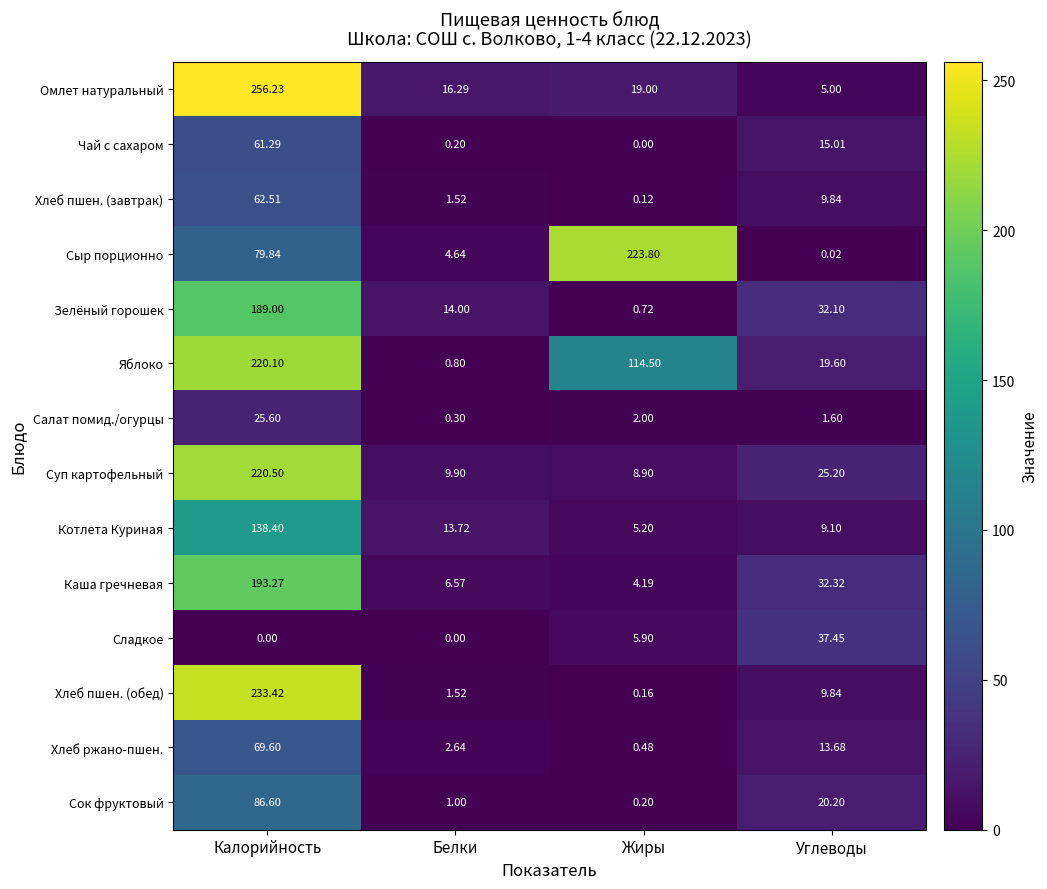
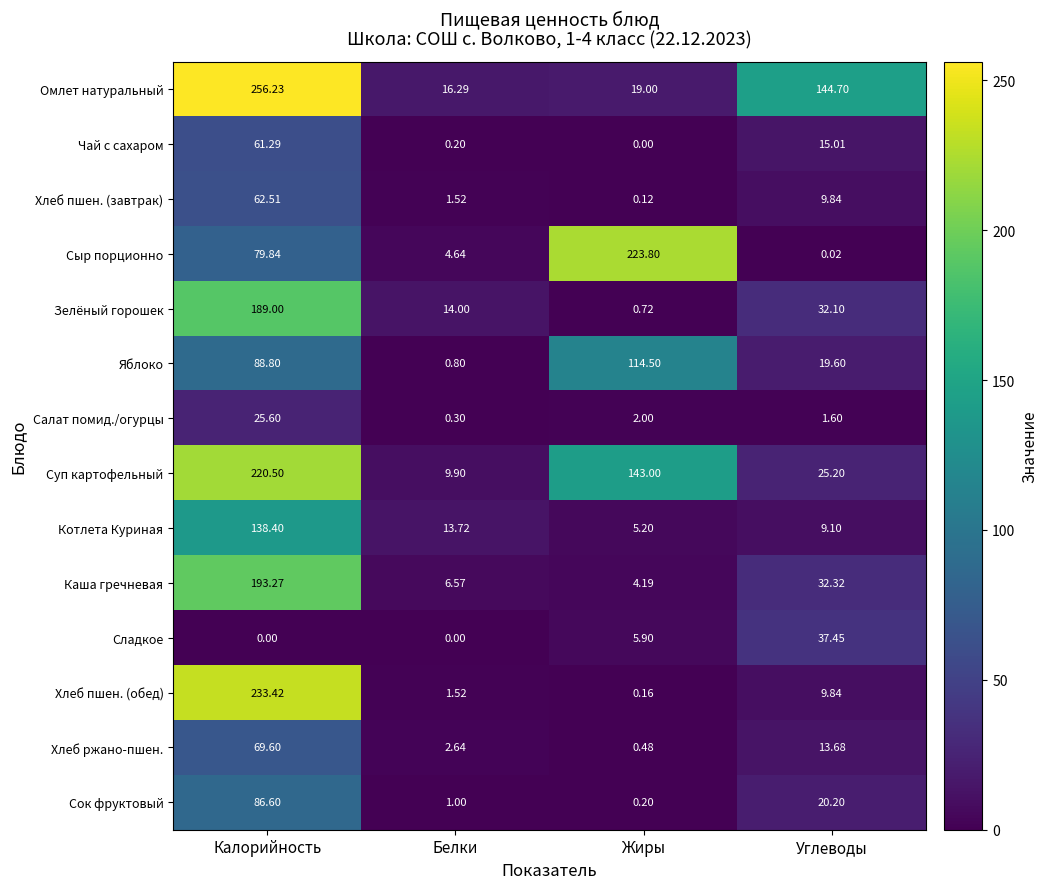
  {
    "Омлет натуральный": {
      "Калорийность": 256.23,
      "Белки": 16.29,
      "Жиры": 19.00,
-     "Углеводы": 5.00
+     "Углеводы": 144.70
    },
    "Чай с сахаром": {
      "Калорийность": 61.29,
      "Белки": 0.20,
      "Жиры": 0.00,
      "Углеводы": 15.01
    },
    "Хлеб пшен. (завтрак)": {
      "Калорийность": 62.51,
      "Белки": 1.52,
      "Жиры": 0.12,
      "Углеводы": 9.84
    },
    "Сыр порционно": {
      "Калорийность": 79.84,
      "Белки": 4.64,
      "Жиры": 223.80,
      "Углеводы": 0.02
    },
    "Зелёный горошек": {
      "Калорийность": 189.00,
      "Белки": 14.00,
      "Жиры": 0.72,
      "Углеводы": 32.10
    },
    "Яблоко": {
-     "Калорийность": 220.10,
+     "Калорийность": 88.80,
      "Белки": 0.80,
      "Жиры": 114.50,
      "Углеводы": 19.60
    },
    "Салат помид./огурцы": {
      "Калорийность": 25.60,
      "Белки": 0.30,
      "Жиры": 2.00,
      "Углеводы": 1.60
    },
    "Суп картофельный": {
      "Калорийность": 220.50,
      "Белки": 9.90,
-     "Жиры": 8.90,
+     "Жиры": 143.00,
      "Углеводы": 25.20
    },
    "Котлета Куриная": {
      "Калорийность": 138.40,
      "Белки": 13.72,
      "Жиры": 5.20,
      "Углеводы": 9.10
    },
    "Каша гречневая": {
      "Калорийность": 193.27,
      "Белки": 6.57,
      "Жиры": 4.19,
      "Углеводы": 32.32
    },
    "Сладкое": {
      "Калорийность": 0.00,
      "Белки": 0.00,
      "Жиры": 5.90,
      "Углеводы": 37.45
    },
    "Хлеб пшен. (обед)": {
      "Калорийность": 233.42,
      "Белки": 1.52,
      "Жиры": 0.16,
      "Углеводы": 9.84
    },
    "Хлеб ржано-пшен.": {
      "Калорийность": 69.60,
      "Белки": 2.64,
      "Жиры": 0.48,
      "Углеводы": 13.68
    },
    "Сок фруктовый": {
      "Калорийность": 86.60,
      "Белки": 1.00,
      "Жиры": 0.20,
      "Углеводы": 20.20
    }
  }
